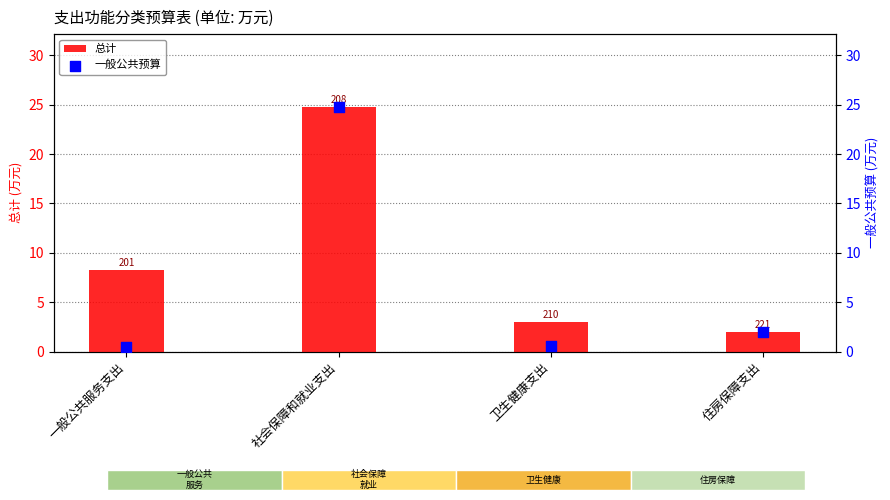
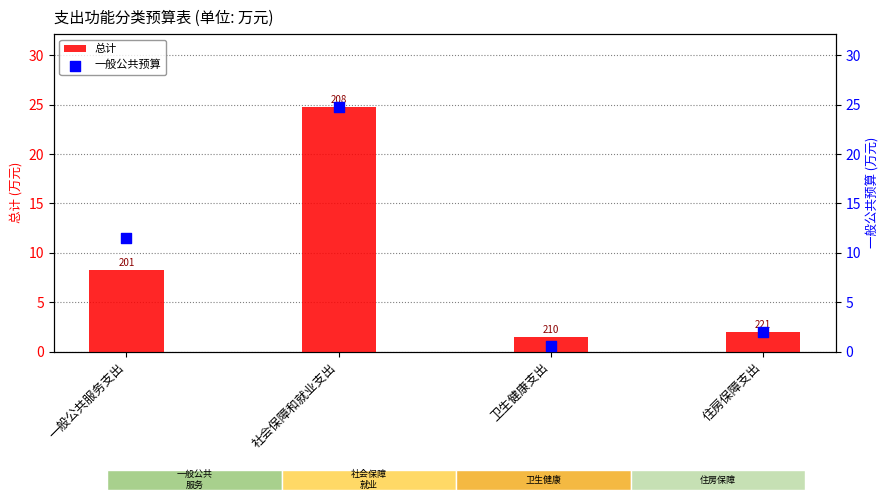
  {
    "总计": {
-     "卫生健康支出": 3
+     "卫生健康支出": 2
    },
    "一般公共预算": {
-     "一般公共服务支出": 0
+     "一般公共服务支出": 11
    }
  }
